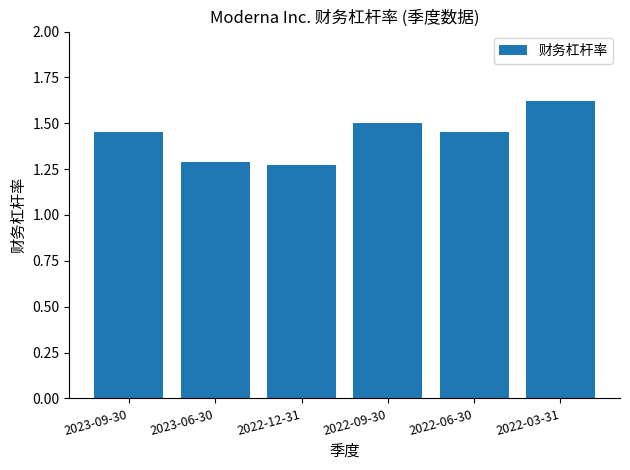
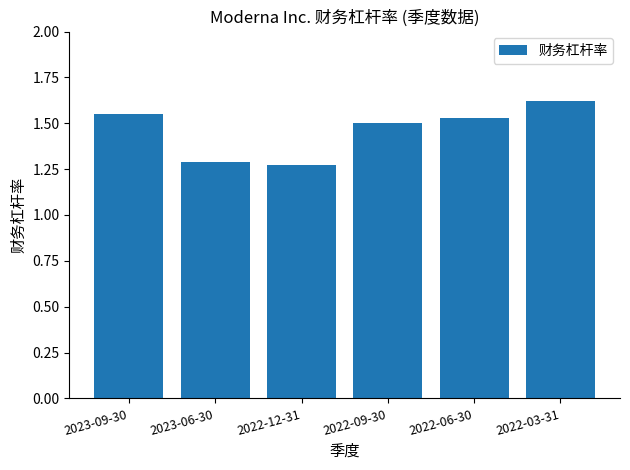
  {
-   "2023-09-30": 1.45,
+   "2023-09-30": 1.55,
    "2023-06-30": 1.29,
    "2022-12-31": 1.27,
    "2022-09-30": 1.50,
-   "2022-06-30": 1.45,
+   "2022-06-30": 1.53,
    "2022-03-31": 1.62
  }
